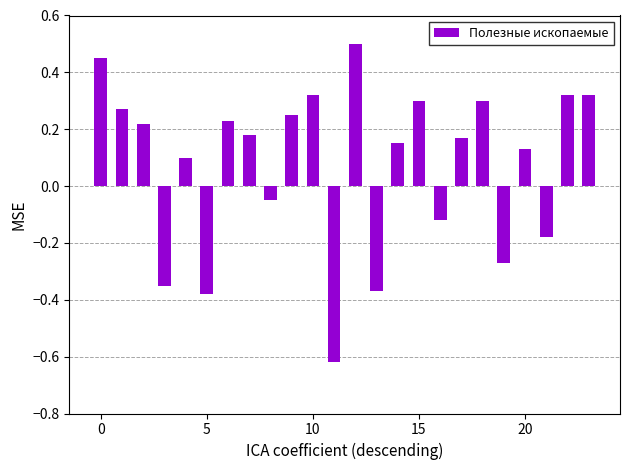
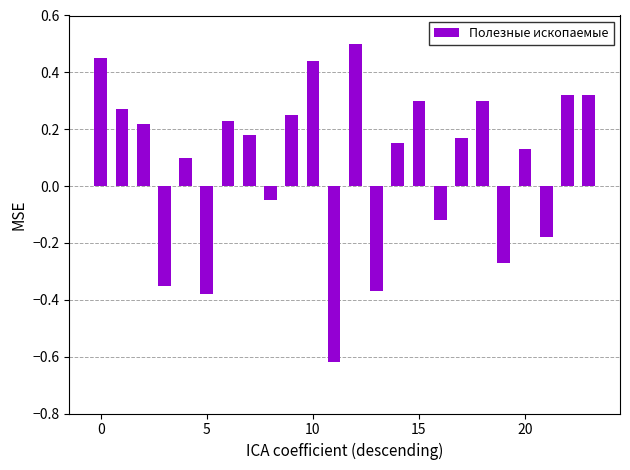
  {
    "0": 0.45,
    "5": -0.38,
-   "10": 0.32,
+   "10": 0.44,
    "15": 0.30,
    "20": 0.13
  }
